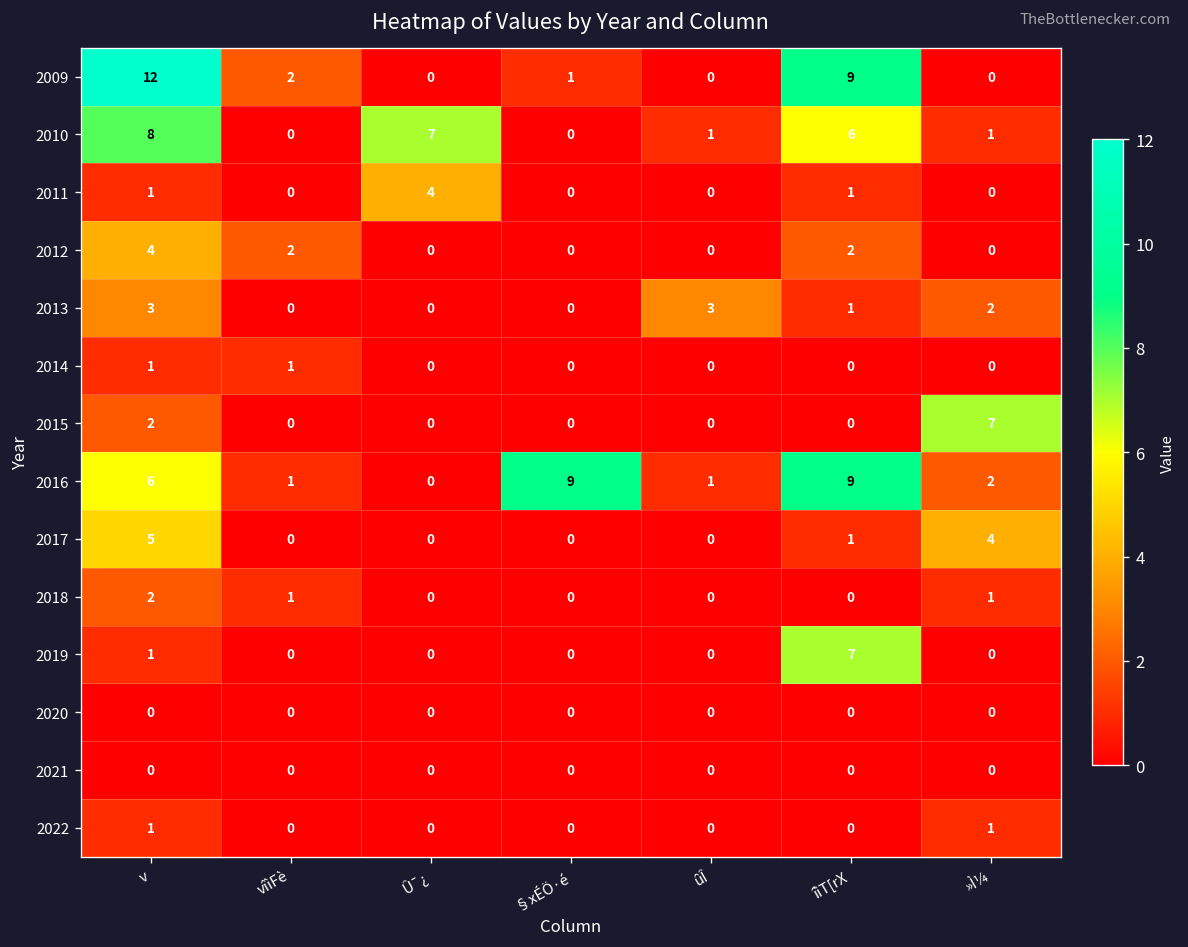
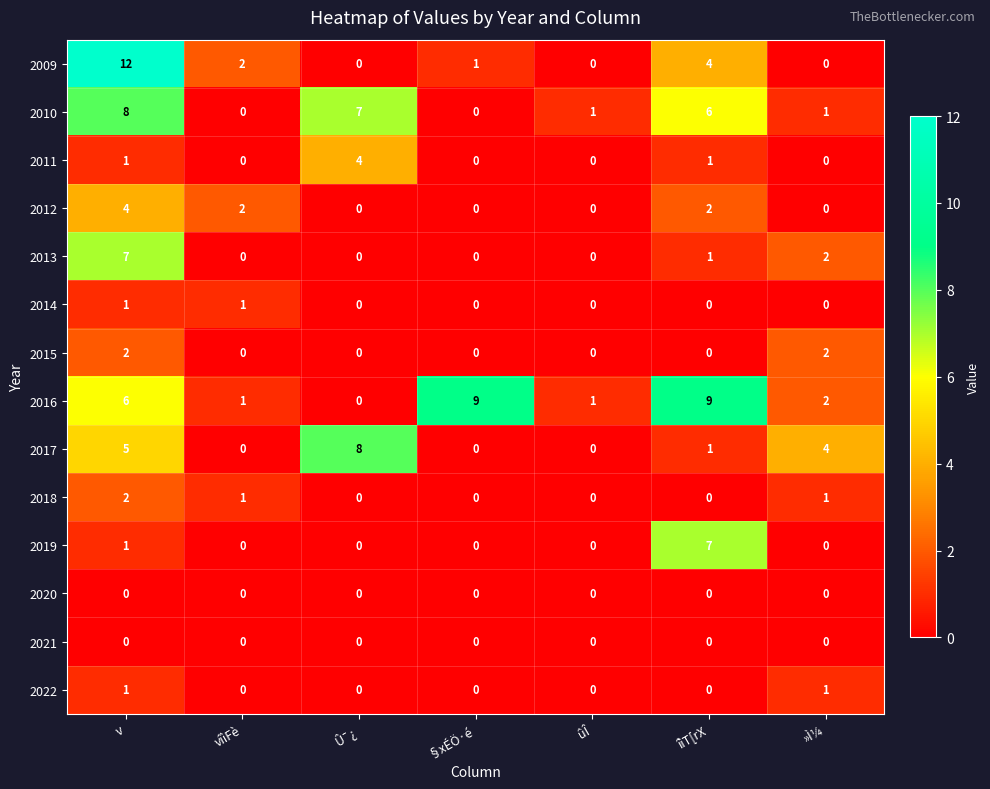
  {
    "2009": {
      "v": 12,
      "vîìFè": 2,
      "Û¯¿": 0,
      "§xÉÖ·é": 1,
      "ûÎ": 0,
-     "îìT[rX": 9,
+     "îìT[rX": 4,
      "»Ì¼": 0
    },
    "2010": {
      "v": 8,
      "vîìFè": 0,
      "Û¯¿": 7,
      "§xÉÖ·é": 0,
      "ûÎ": 1,
      "îìT[rX": 6,
      "»Ì¼": 1
    },
    "2011": {
      "v": 1,
      "vîìFè": 0,
      "Û¯¿": 4,
      "§xÉÖ·é": 0,
      "ûÎ": 0,
      "îìT[rX": 1,
      "»Ì¼": 0
    },
    "2012": {
      "v": 4,
      "vîìFè": 2,
      "Û¯¿": 0,
      "§xÉÖ·é": 0,
      "ûÎ": 0,
      "îìT[rX": 2,
      "»Ì¼": 0
    },
    "2013": {
-     "v": 3,
+     "v": 7,
      "vîìFè": 0,
      "Û¯¿": 0,
      "§xÉÖ·é": 0,
-     "ûÎ": 3,
+     "ûÎ": 0,
      "îìT[rX": 1,
      "»Ì¼": 2
    },
    "2014": {
      "v": 1,
      "vîìFè": 1,
      "Û¯¿": 0,
      "§xÉÖ·é": 0,
      "ûÎ": 0,
      "îìT[rX": 0,
      "»Ì¼": 0
    },
    "2015": {
      "v": 2,
      "vîìFè": 0,
      "Û¯¿": 0,
      "§xÉÖ·é": 0,
      "ûÎ": 0,
      "îìT[rX": 0,
-     "»Ì¼": 7
+     "»Ì¼": 2
    },
    "2016": {
      "v": 6,
      "vîìFè": 1,
      "Û¯¿": 0,
      "§xÉÖ·é": 9,
      "ûÎ": 1,
      "îìT[rX": 9,
      "»Ì¼": 2
    },
    "2017": {
      "v": 5,
      "vîìFè": 0,
-     "Û¯¿": 0,
+     "Û¯¿": 8,
      "§xÉÖ·é": 0,
      "ûÎ": 0,
      "îìT[rX": 1,
      "»Ì¼": 4
    },
    "2018": {
      "v": 2,
      "vîìFè": 1,
      "Û¯¿": 0,
      "§xÉÖ·é": 0,
      "ûÎ": 0,
      "îìT[rX": 0,
      "»Ì¼": 1
    },
    "2019": {
      "v": 1,
      "vîìFè": 0,
      "Û¯¿": 0,
      "§xÉÖ·é": 0,
      "ûÎ": 0,
      "îìT[rX": 7,
      "»Ì¼": 0
    },
    "2020": {
      "v": 0,
      "vîìFè": 0,
      "Û¯¿": 0,
      "§xÉÖ·é": 0,
      "ûÎ": 0,
      "îìT[rX": 0,
      "»Ì¼": 0
    },
    "2021": {
      "v": 0,
      "vîìFè": 0,
      "Û¯¿": 0,
      "§xÉÖ·é": 0,
      "ûÎ": 0,
      "îìT[rX": 0,
      "»Ì¼": 0
    },
    "2022": {
      "v": 1,
      "vîìFè": 0,
      "Û¯¿": 0,
      "§xÉÖ·é": 0,
      "ûÎ": 0,
      "îìT[rX": 0,
      "»Ì¼": 1
    }
  }
